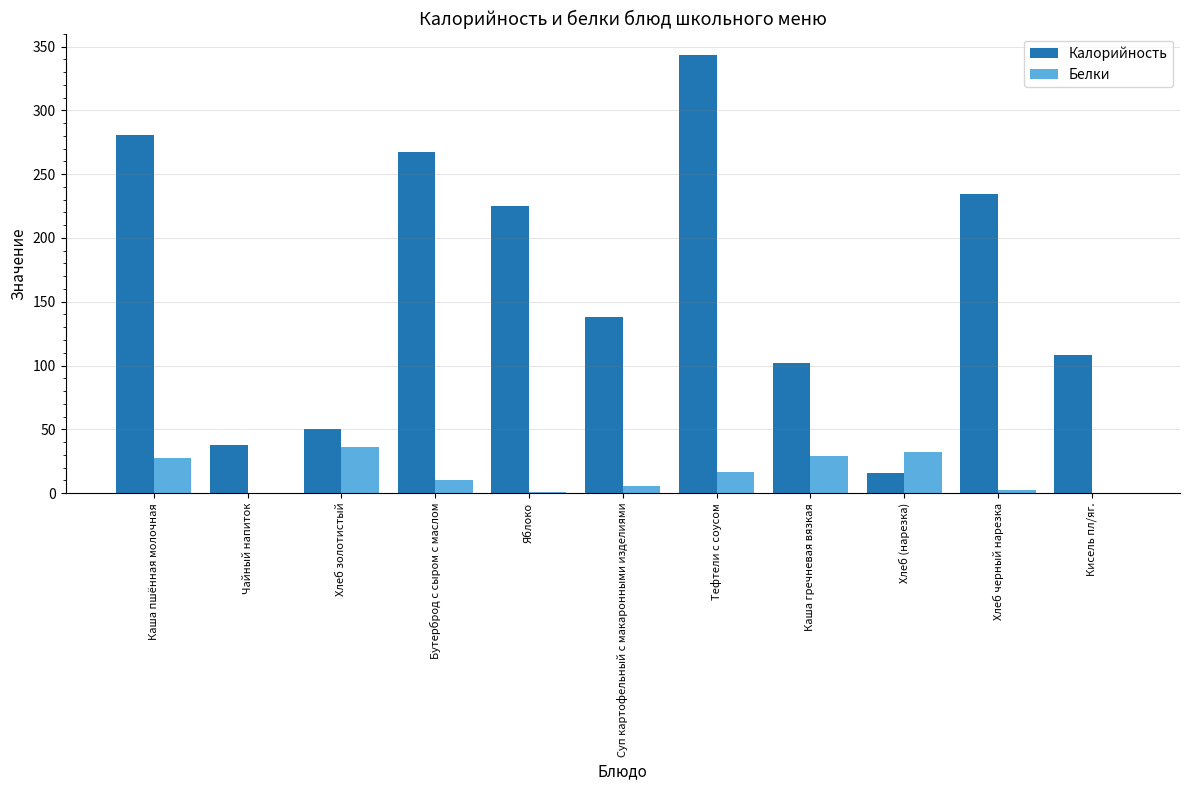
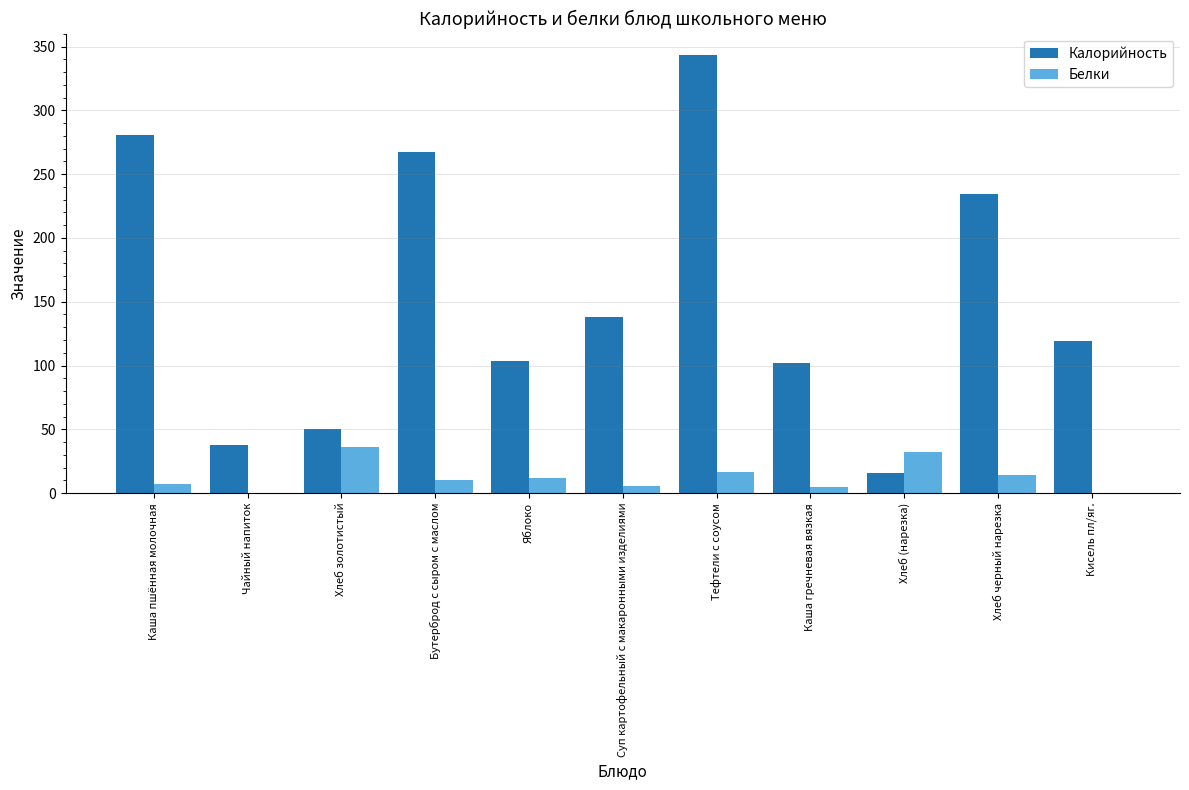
  {
    "Калорийность": {
      "Каша пшённая молочная": 281,
      "Чайный напиток": 38,
      "Хлеб золотистый": 50,
      "Бутерброд с сыром с маслом": 268,
-     "Яблоко": 225,
+     "Яблоко": 103,
      "Суп картофельный с макаронными изделиями": 138,
      "Тефтели с соусом": 343,
      "Каша гречневая вязкая": 102,
      "Хлеб (нарезка)": 16,
      "Хлеб черный нарезка": 235,
-     "Кисель пл/яг.": 108
+     "Кисель пл/яг.": 119
    },
    "Белки": {
-     "Каша пшённая молочная": 28,
+     "Каша пшённая молочная": 7,
      "Хлеб золотистый": 37,
      "Бутерброд с сыром с маслом": 10,
-     "Яблоко": 1,
+     "Яблоко": 12,
      "Суп картофельный с макаронными изделиями": 6,
      "Тефтели с соусом": 17,
-     "Каша гречневая вязкая": 29,
+     "Каша гречневая вязкая": 5,
      "Хлеб (нарезка)": 32,
-     "Хлеб черный нарезка": 2,
+     "Хлеб черный нарезка": 14,
      "Кисель пл/яг.": 0
    }
  }
